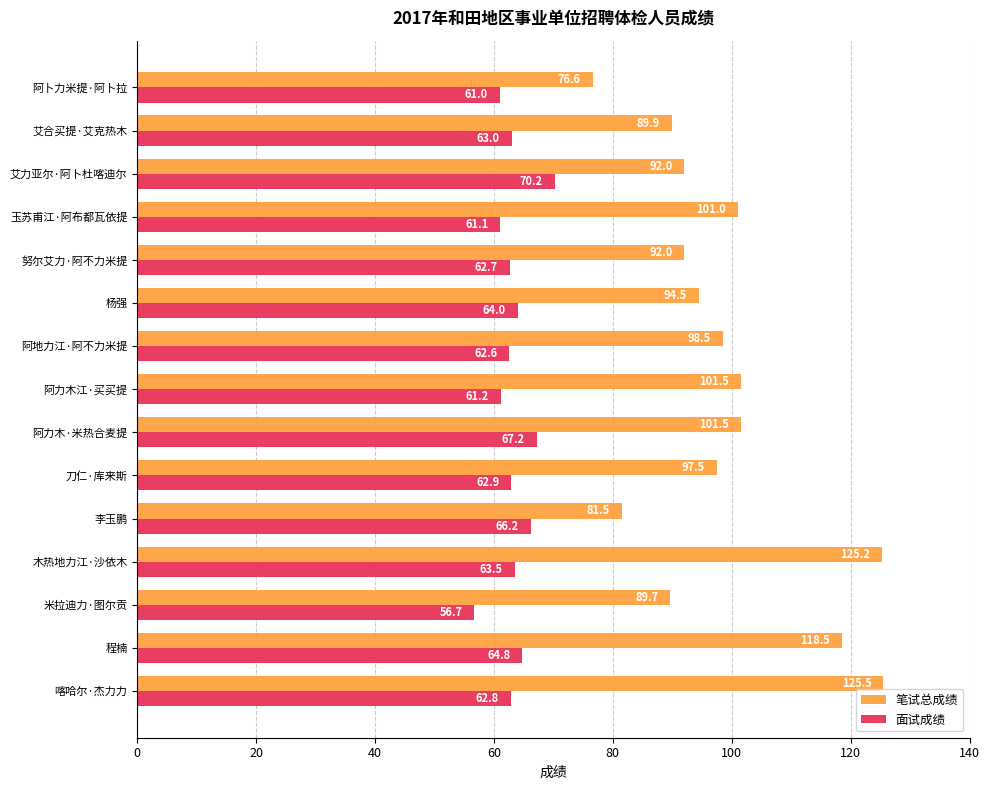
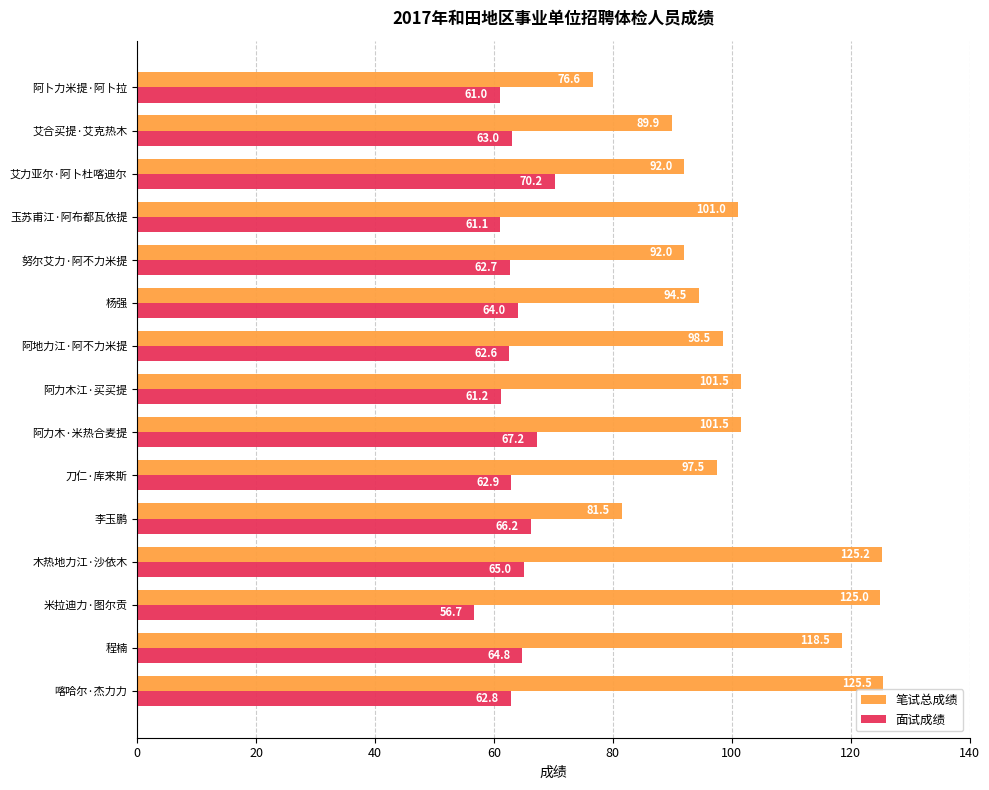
  {
    "笔试总成绩": {
      "阿卜力米提·阿卜拉": 76.6,
      "艾合买提·艾克热木": 89.9,
      "艾力亚尔·阿卜杜喀迪尔": 92.0,
      "玉苏甫江·阿布都瓦依提": 101.0,
      "努尔艾力·阿不力米提": 92.0,
      "杨强": 94.5,
      "阿地力江·阿不力米提": 98.5,
      "阿力木江·买买提": 101.5,
      "阿力木·米热合麦提": 101.5,
      "刀仁·库来斯": 97.5,
      "李玉鹏": 81.5,
      "木热地力江·沙依木": 125.2,
-     "米拉迪力·图尔贡": 89.7,
+     "米拉迪力·图尔贡": 125.0,
      "程楠": 118.5
    },
    "面试成绩": {
      "阿卜力米提·阿卜拉": 61.0,
      "艾合买提·艾克热木": 63.0,
      "艾力亚尔·阿卜杜喀迪尔": 70.2,
      "玉苏甫江·阿布都瓦依提": 61.1,
      "努尔艾力·阿不力米提": 62.7,
      "杨强": 64.0,
      "阿地力江·阿不力米提": 62.6,
      "阿力木江·买买提": 61.2,
      "阿力木·米热合麦提": 67.2,
      "刀仁·库来斯": 62.9,
      "李玉鹏": 66.2,
-     "木热地力江·沙依木": 63.5,
+     "木热地力江·沙依木": 65.0,
      "米拉迪力·图尔贡": 56.7,
      "程楠": 64.8,
      "喀哈尔·杰力力": 62.8
    }
  }
